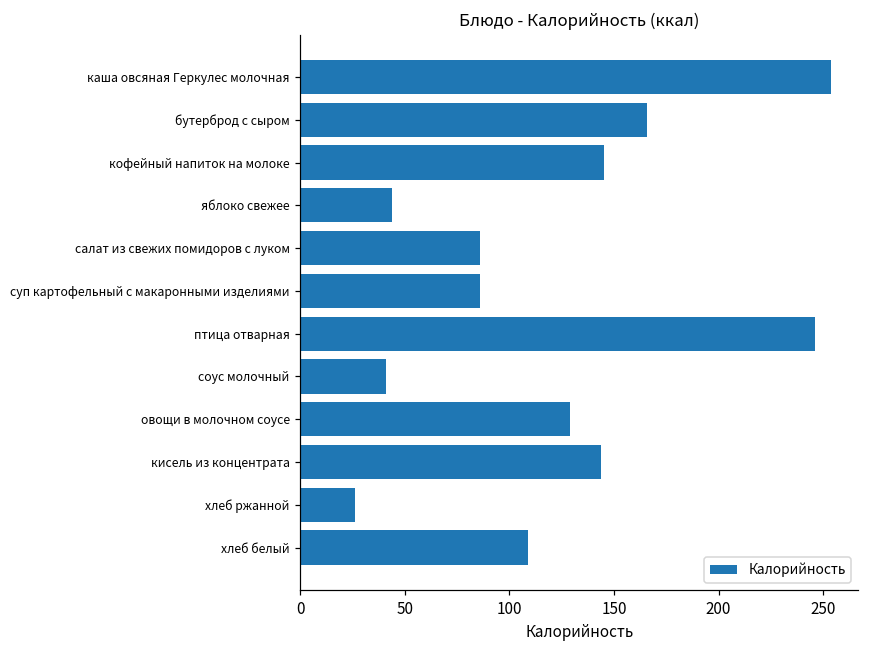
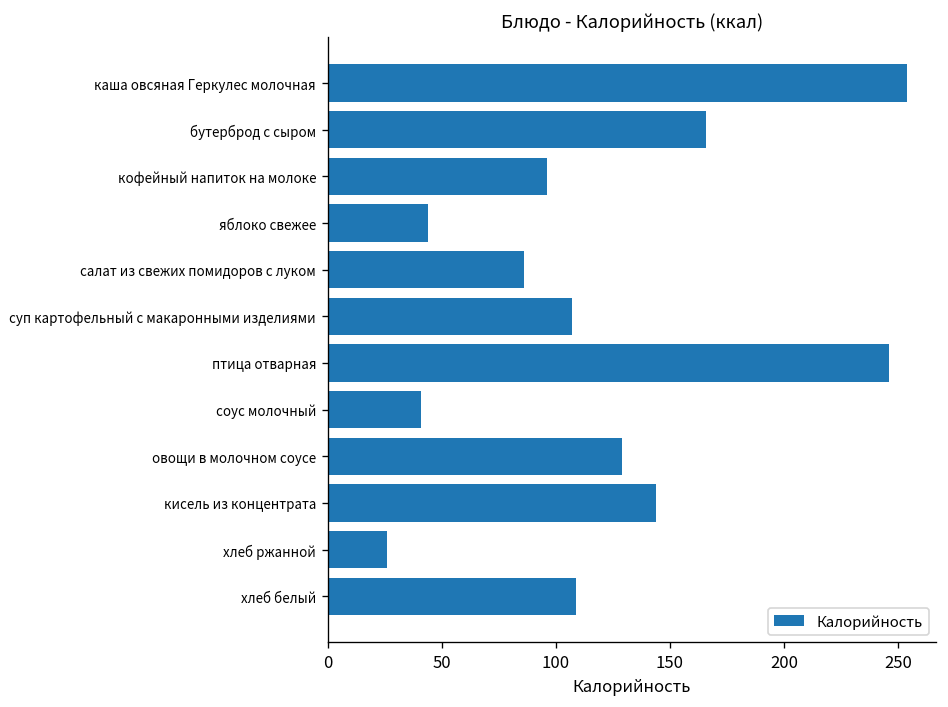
  {
    "каша овсяная Геркулес молочная": 254,
    "бутерброд с сыром": 166,
-   "кофейный напиток на молоке": 145,
+   "кофейный напиток на молоке": 96,
    "яблоко свежее": 44,
    "салат из свежих помидоров с луком": 86,
-   "суп картофельный с макаронными изделиями": 86,
+   "суп картофельный с макаронными изделиями": 107,
    "птица отварная": 246,
    "соус молочный": 41,
    "овощи в молочном соусе": 129,
    "кисель из концентрата": 144,
    "хлеб ржанной": 26,
    "хлеб белый": 109
  }
